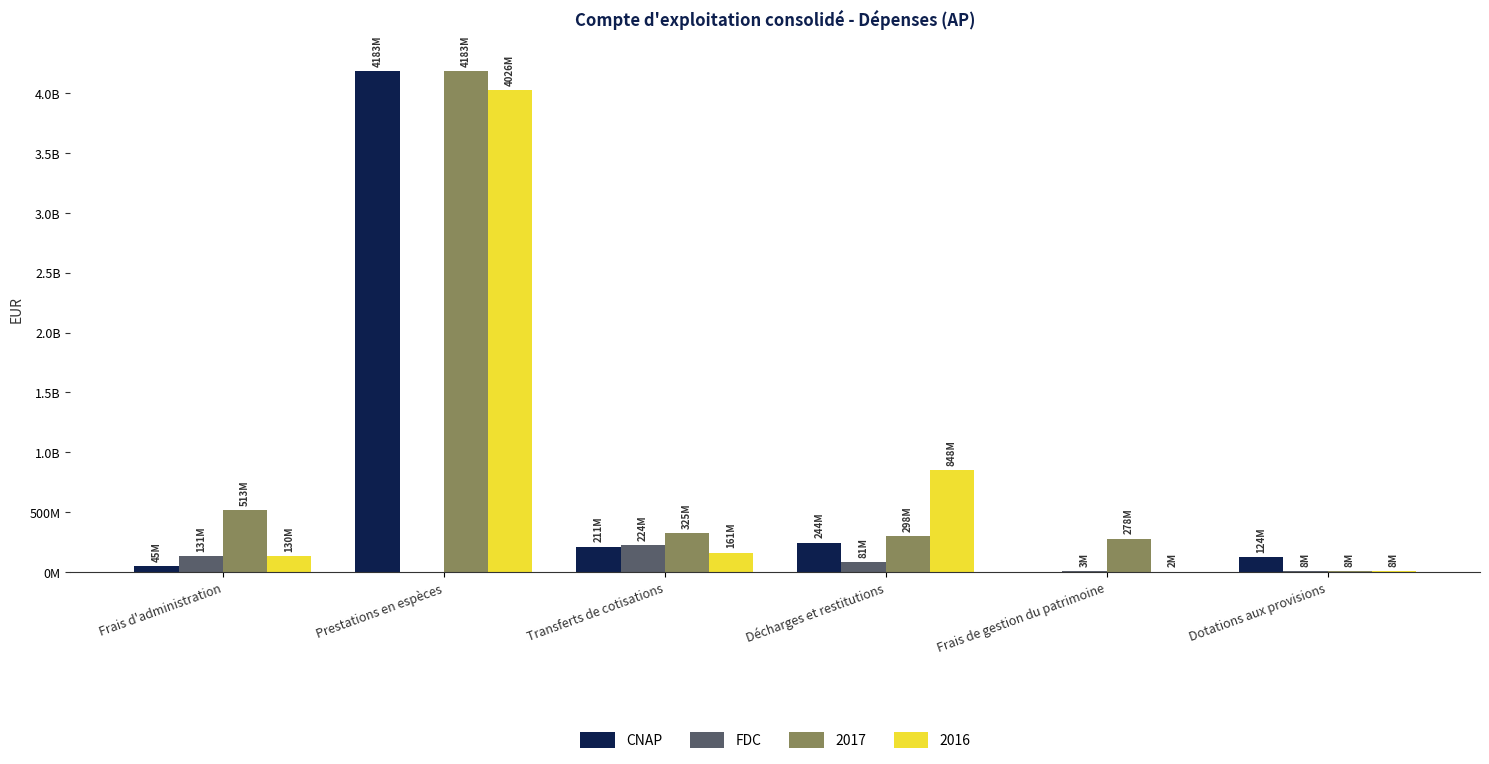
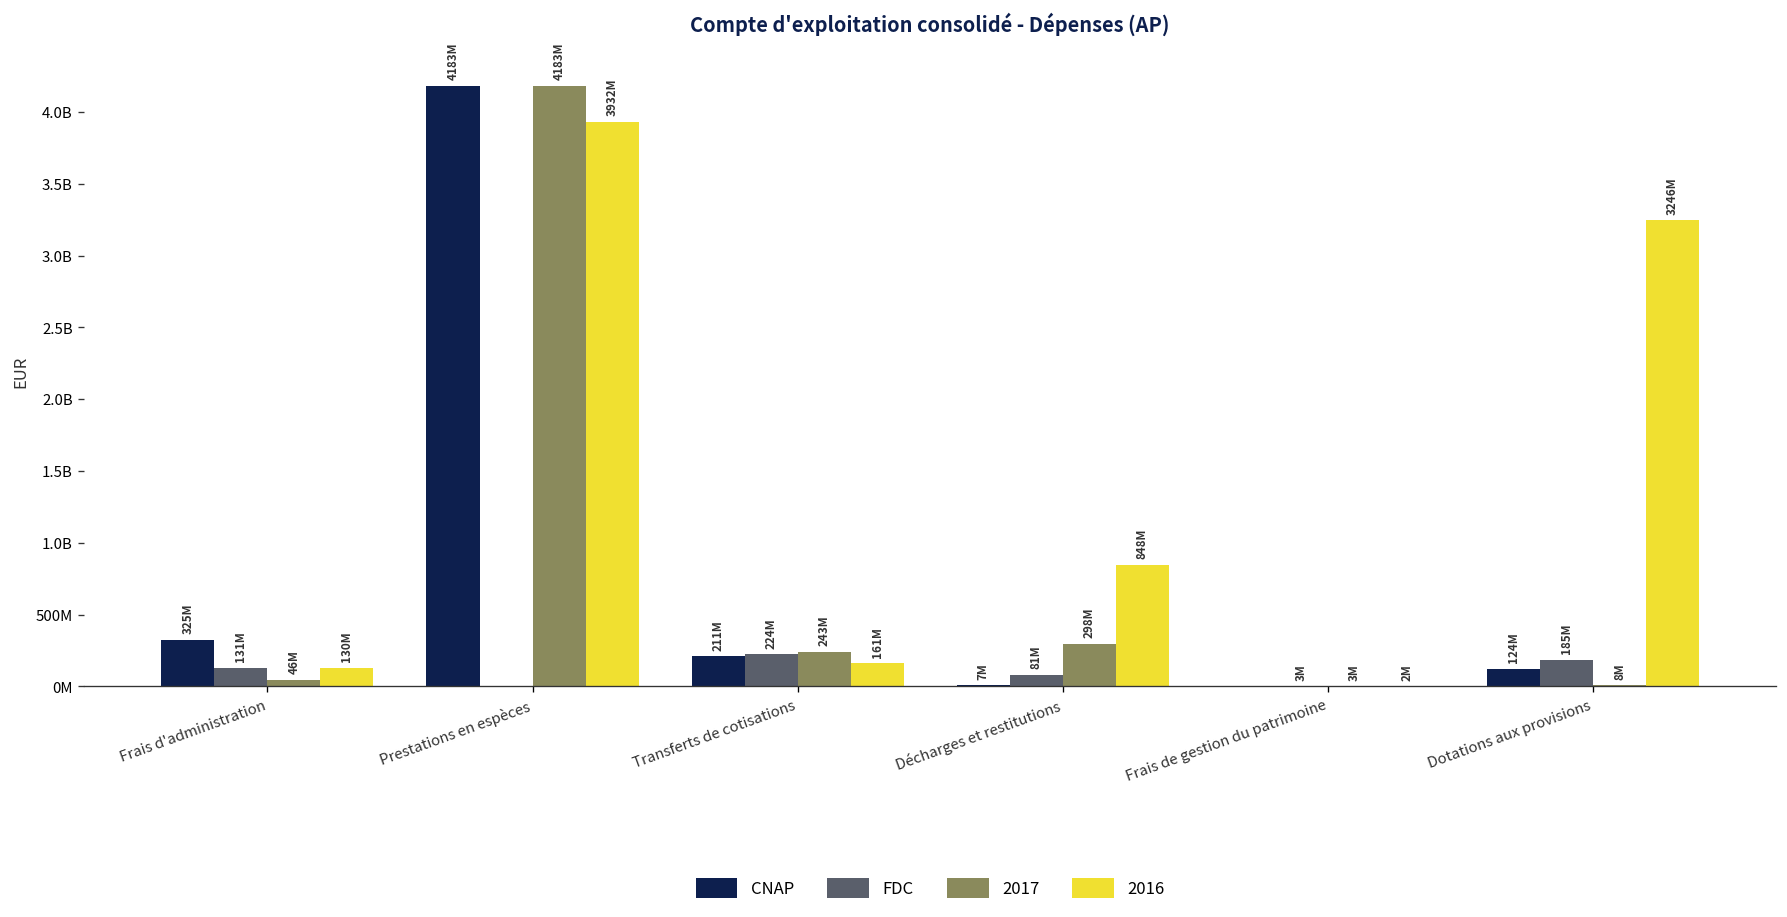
  {
    "CNAP": {
-     "Frais d'administration": "45M",
+     "Frais d'administration": "325M",
      "Prestations en espèces": "4183M",
      "Transferts de cotisations": "211M",
-     "Décharges et restitutions": "244M",
+     "Décharges et restitutions": "7M",
      "Dotations aux provisions": "124M"
    },
    "FDC": {
      "Frais d'administration": "131M",
      "Transferts de cotisations": "224M",
      "Décharges et restitutions": "81M",
      "Frais de gestion du patrimoine": "3M",
-     "Dotations aux provisions": "8M"
+     "Dotations aux provisions": "185M"
    },
    "2017": {
-     "Frais d'administration": "513M",
+     "Frais d'administration": "46M",
      "Prestations en espèces": "4183M",
-     "Transferts de cotisations": "325M",
+     "Transferts de cotisations": "243M",
      "Décharges et restitutions": "298M",
-     "Frais de gestion du patrimoine": "278M",
+     "Frais de gestion du patrimoine": "3M",
      "Dotations aux provisions": "8M"
    },
    "2016": {
      "Frais d'administration": "130M",
-     "Prestations en espèces": "4026M",
+     "Prestations en espèces": "3932M",
      "Transferts de cotisations": "161M",
      "Décharges et restitutions": "848M",
      "Frais de gestion du patrimoine": "2M",
-     "Dotations aux provisions": "8M"
+     "Dotations aux provisions": "3246M"
    }
  }
